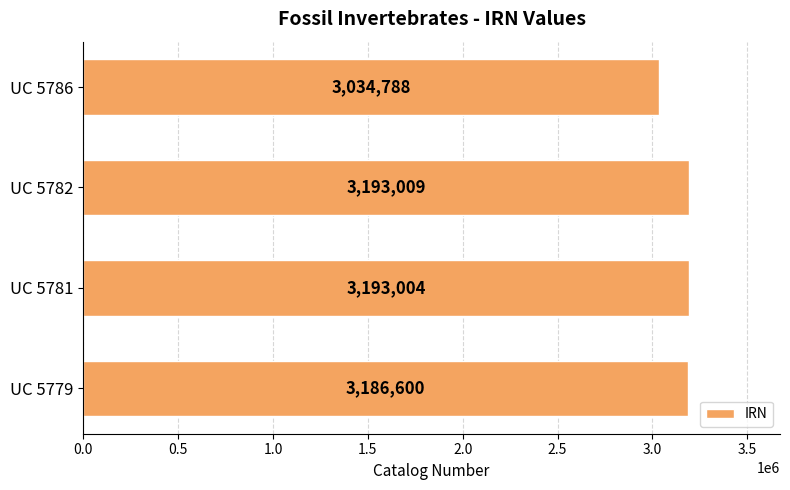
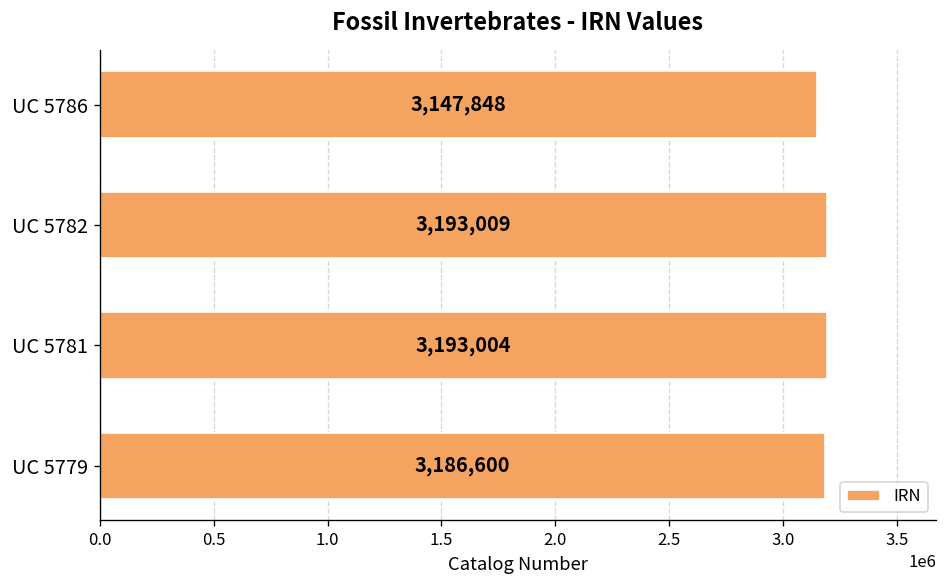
  {
-   "UC 5786": "3,034,788",
+   "UC 5786": "3,147,848",
    "UC 5782": "3,193,009",
    "UC 5781": "3,193,004",
    "UC 5779": "3,186,600"
  }
